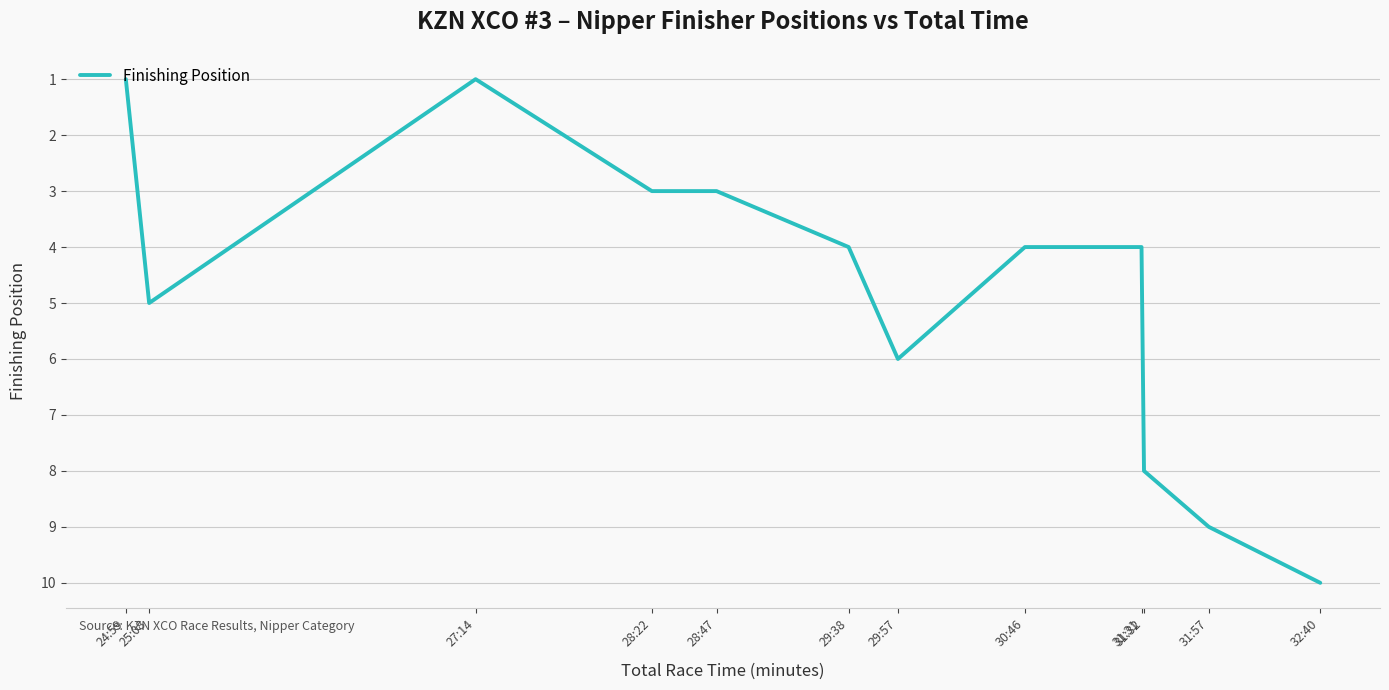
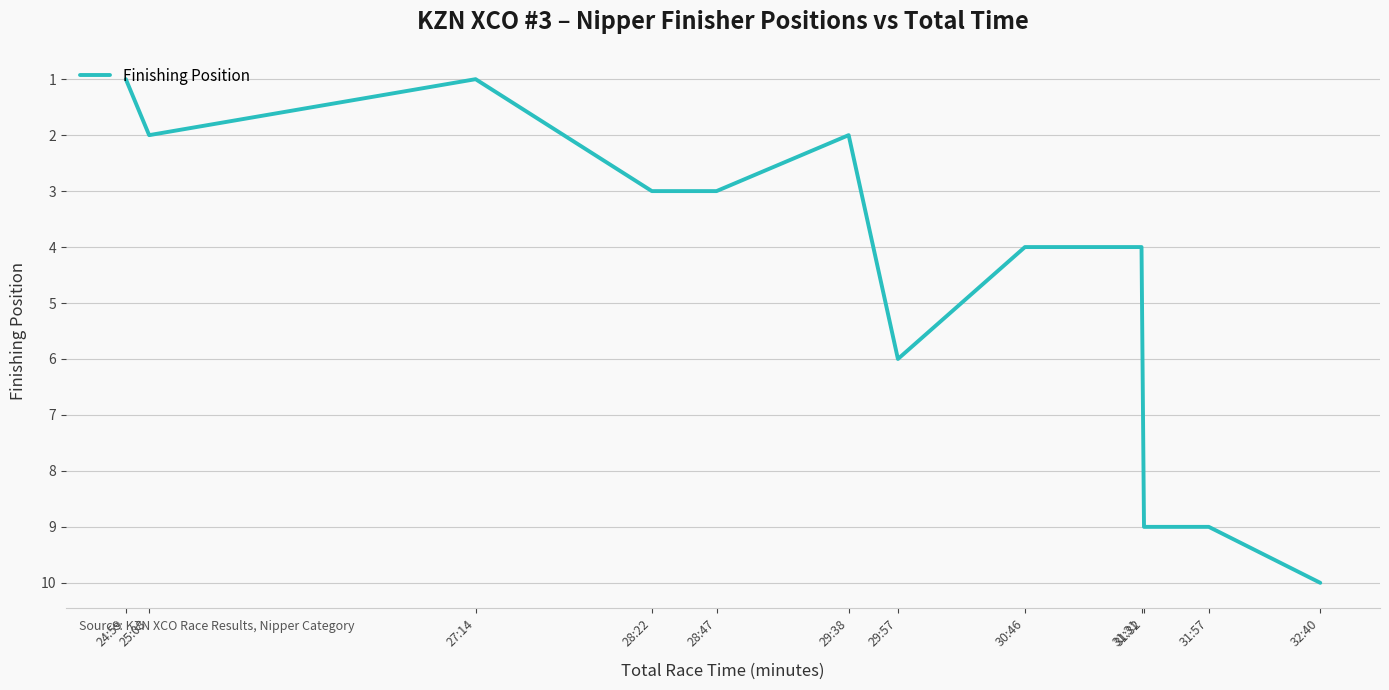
  {
    "24:59": 1,
-   "25:08": 5,
+   "25:08": 2,
    "27:14": 1,
    "28:22": 3,
    "28:47": 3,
-   "29:38": 4,
+   "29:38": 2,
    "29:57": 6,
    "30:46": 4,
    "31:31": 4,
-   "31:32": 8,
+   "31:32": 9,
    "31:57": 9,
    "32:40": 10
  }
